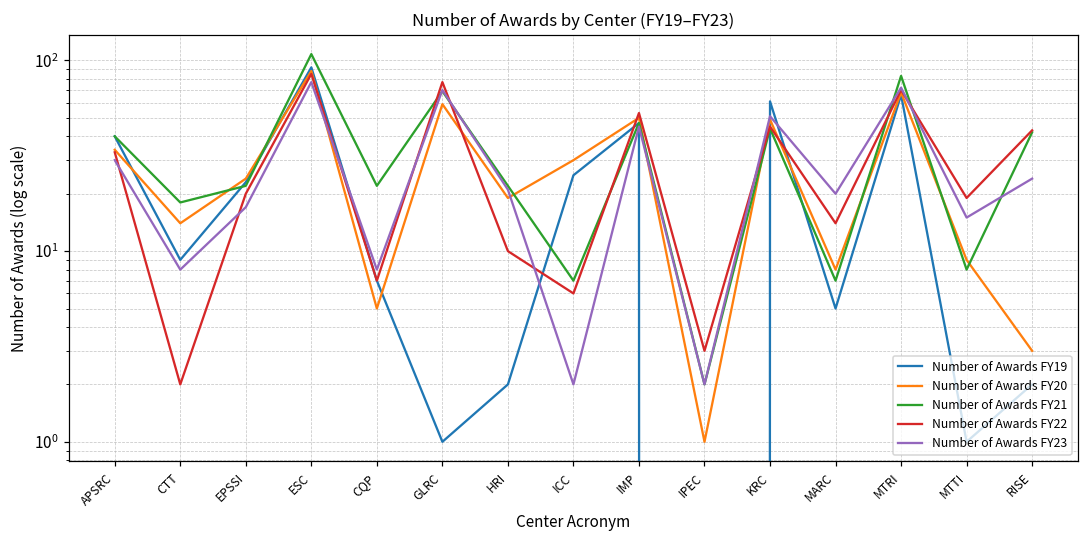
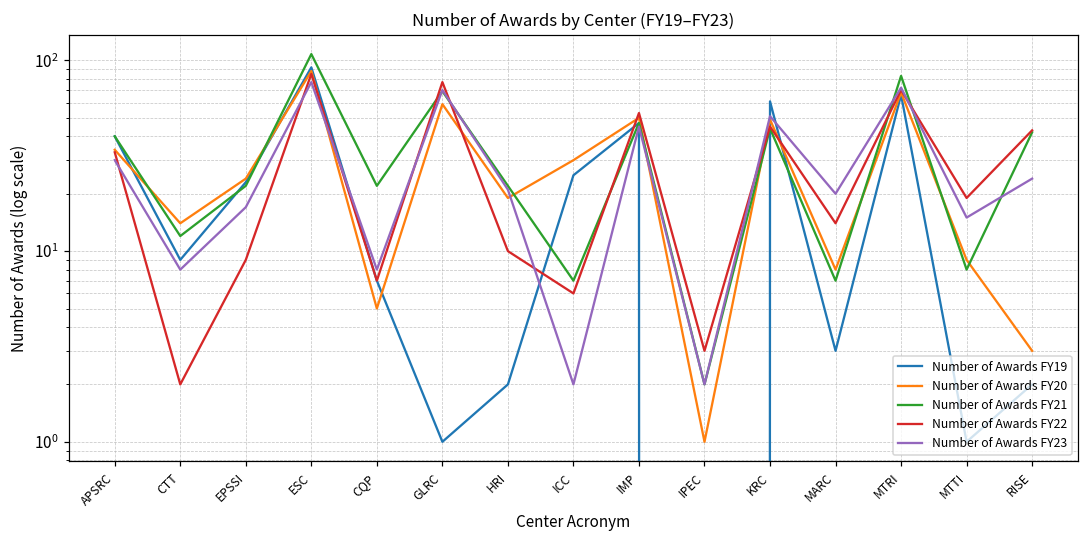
  {
    "Number of Awards FY19": {
      "CTT": 9,
      "EPSSI": 23,
      "ESC": 90,
      "GLRC": 1,
      "HRI": 2,
      "ICC": 25,
      "KRC": 61,
-     "MARC": 5
+     "MARC": 3
    },
    "Number of Awards FY20": {
      "CTT": 14,
      "EPSSI": 24,
      "ESC": 90,
      "CQP": 5,
      "GLRC": 59,
      "HRI": 19,
      "ICC": 30,
      "IMP": 50,
      "IPEC": 1,
      "KRC": 49,
      "MARC": 8,
      "MTTI": 9,
      "RISE": 3
    },
    "Number of Awards FY21": {
-     "CTT": 18,
+     "CTT": 12,
      "EPSSI": 22,
      "ESC": 110,
      "CQP": 22,
      "HRI": 22,
      "ICC": 7,
      "MARC": 7,
      "MTRI": 80,
      "MTTI": 8
    },
    "Number of Awards FY22": {
      "CTT": 2,
-     "EPSSI": 20,
+     "EPSSI": 9,
      "ESC": 90,
      "GLRC": 80,
      "HRI": 10,
      "ICC": 6,
      "IMP": 53,
      "IPEC": 3,
      "MARC": 14,
      "MTTI": 19
    },
    "Number of Awards FY23": {
      "APSRC": 30,
      "CTT": 8,
      "EPSSI": 17,
      "ESC": 80,
      "CQP": 8,
      "HRI": 21,
      "ICC": 2,
      "IMP": 45,
      "KRC": 51,
      "MARC": 20,
      "MTTI": 15,
      "RISE": 24
    }
  }
